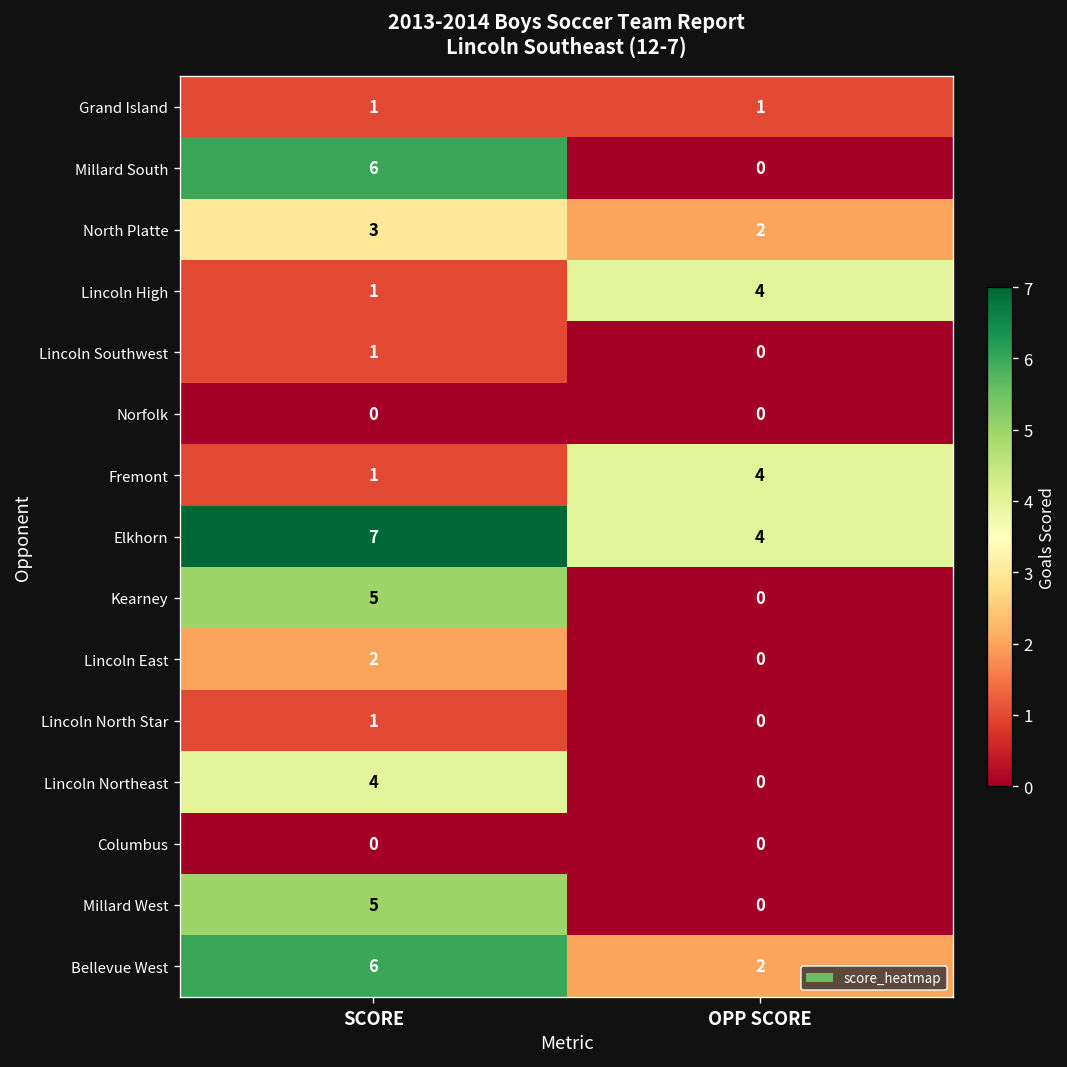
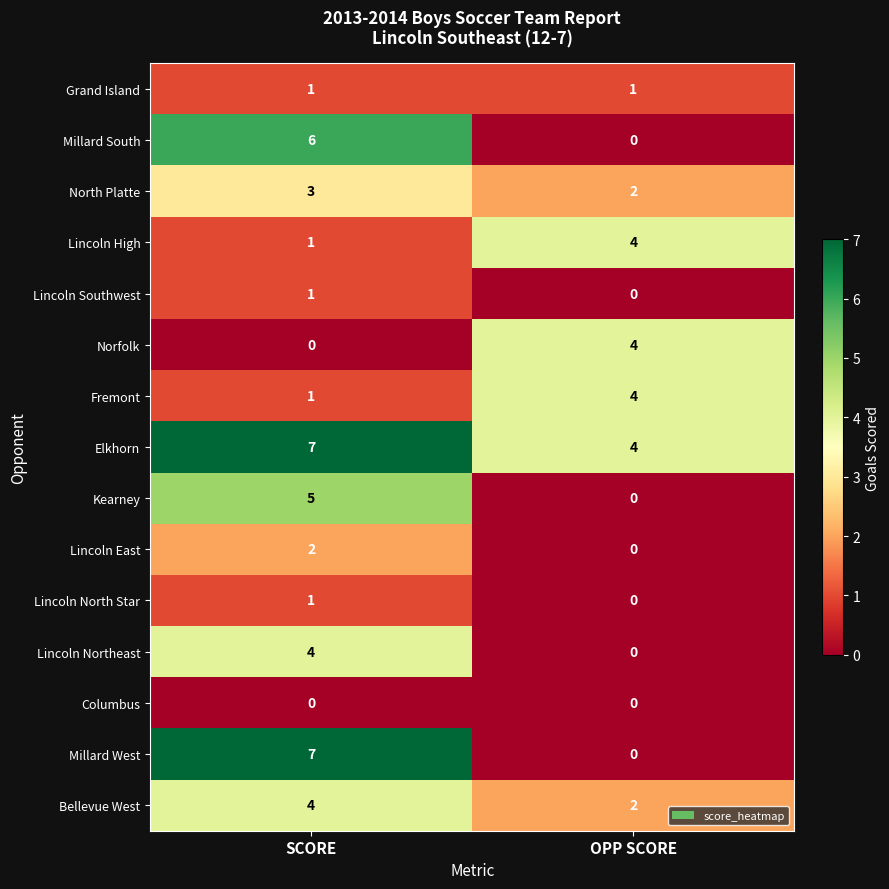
  {
    "Grand Island": {
      "SCORE": 1,
      "OPP SCORE": 1
    },
    "Millard South": {
      "SCORE": 6,
      "OPP SCORE": 0
    },
    "North Platte": {
      "SCORE": 3,
      "OPP SCORE": 2
    },
    "Lincoln High": {
      "SCORE": 1,
      "OPP SCORE": 4
    },
    "Lincoln Southwest": {
      "SCORE": 1,
      "OPP SCORE": 0
    },
    "Norfolk": {
      "SCORE": 0,
-     "OPP SCORE": 0
+     "OPP SCORE": 4
    },
    "Fremont": {
      "SCORE": 1,
      "OPP SCORE": 4
    },
    "Elkhorn": {
      "SCORE": 7,
      "OPP SCORE": 4
    },
    "Kearney": {
      "SCORE": 5,
      "OPP SCORE": 0
    },
    "Lincoln East": {
      "SCORE": 2,
      "OPP SCORE": 0
    },
    "Lincoln North Star": {
      "SCORE": 1,
      "OPP SCORE": 0
    },
    "Lincoln Northeast": {
      "SCORE": 4,
      "OPP SCORE": 0
    },
    "Columbus": {
      "SCORE": 0,
      "OPP SCORE": 0
    },
    "Millard West": {
-     "SCORE": 5,
+     "SCORE": 7,
      "OPP SCORE": 0
    },
    "Bellevue West": {
-     "SCORE": 6,
+     "SCORE": 4,
      "OPP SCORE": 2
    }
  }
